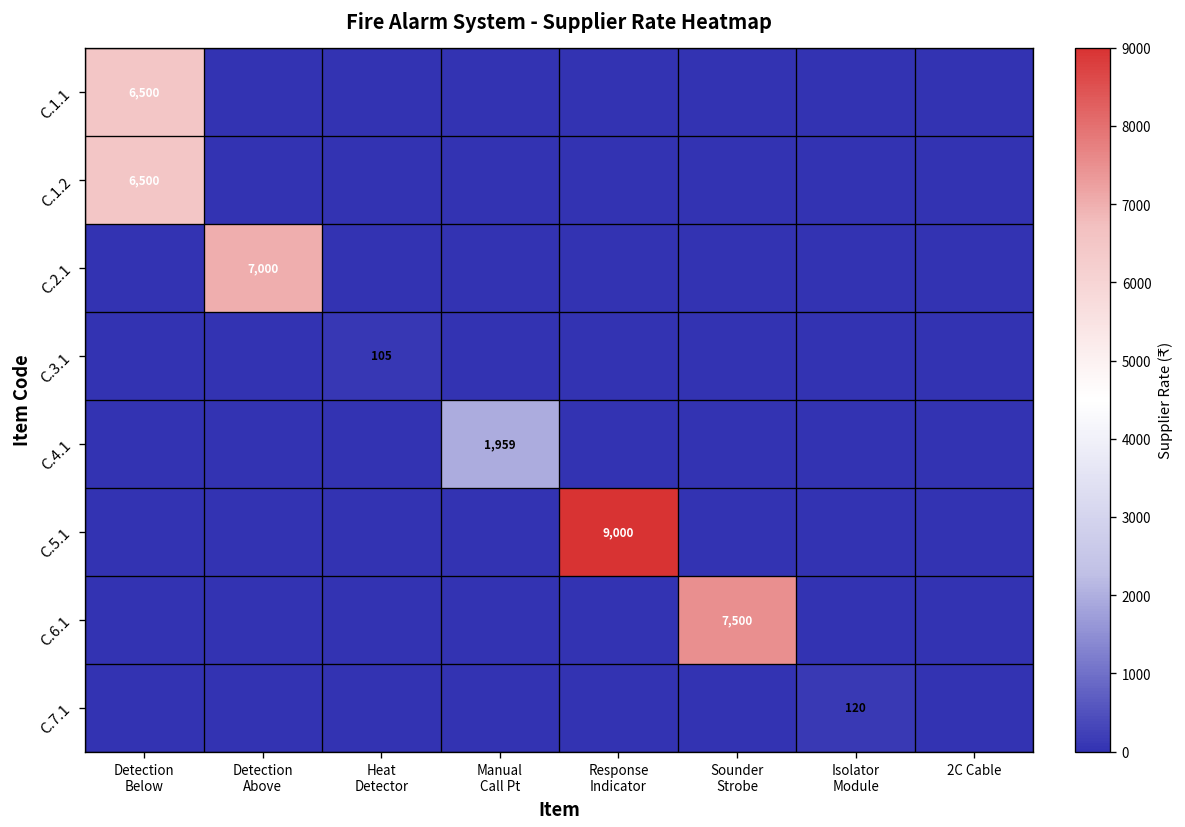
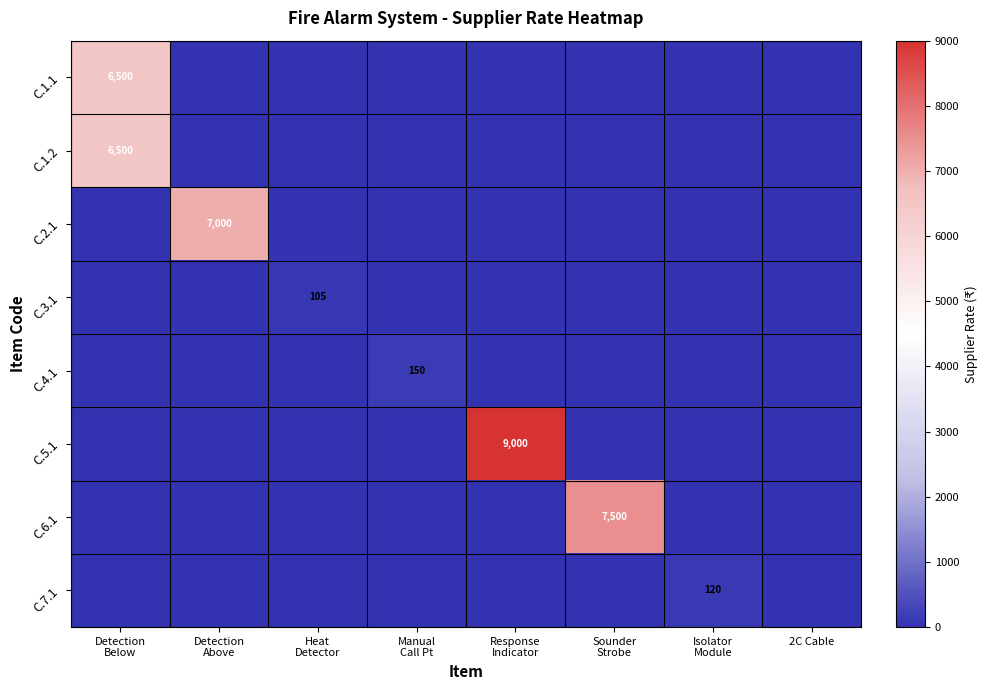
  {
    "C.1.1": {
      "Detection Below": "6,500"
    },
    "C.1.2": {
      "Detection Below": "6,500"
    },
    "C.2.1": {
      "Detection Above": "7,000"
    },
    "C.3.1": {
      "Heat Detector": "105"
    },
    "C.4.1": {
-     "Manual Call Pt": "1,959"
+     "Manual Call Pt": "150"
    },
    "C.5.1": {
      "Response Indicator": "9,000"
    },
    "C.6.1": {
      "Sounder Strobe": "7,500"
    },
    "C.7.1": {
      "Isolator Module": "120"
    }
  }
